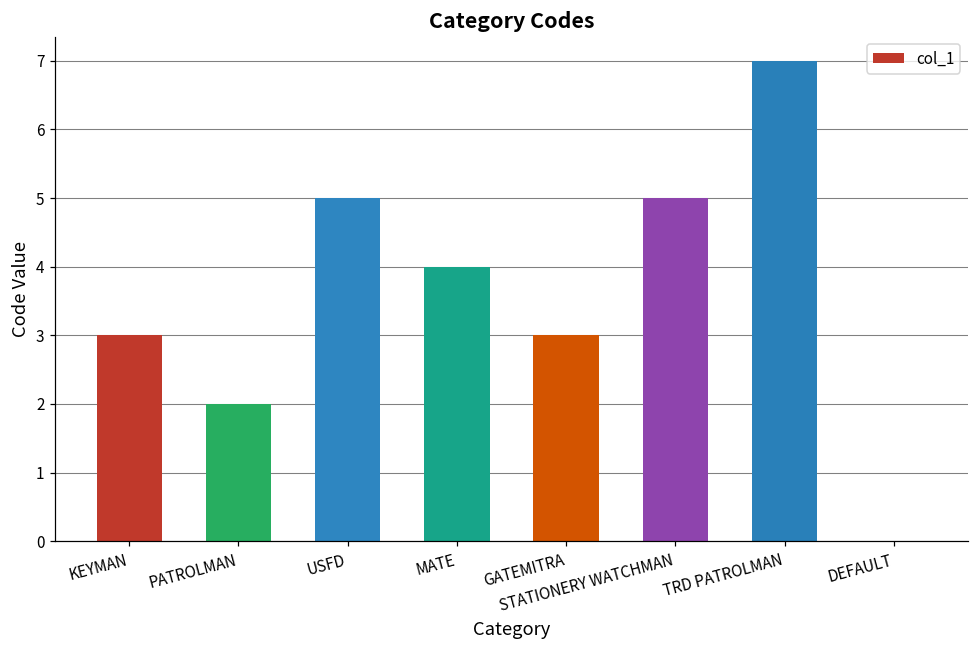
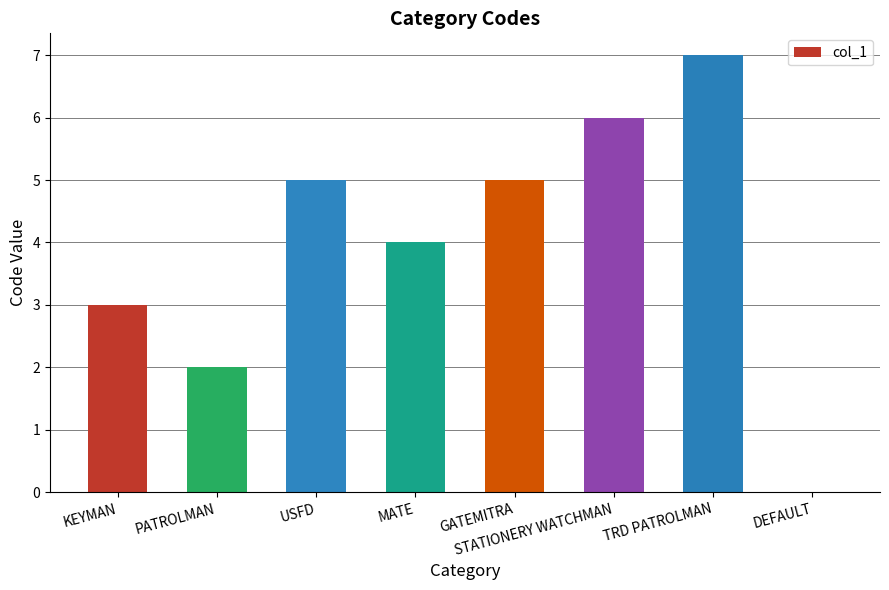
  {
    "KEYMAN": 3,
    "PATROLMAN": 2,
    "USFD": 5,
    "MATE": 4,
-   "GATEMITRA": 3,
-   "STATIONERY WATCHMAN": 5,
+   "GATEMITRA": 5,
+   "STATIONERY WATCHMAN": 6,
    "TRD PATROLMAN": 7,
    "DEFAULT": 0
  }
